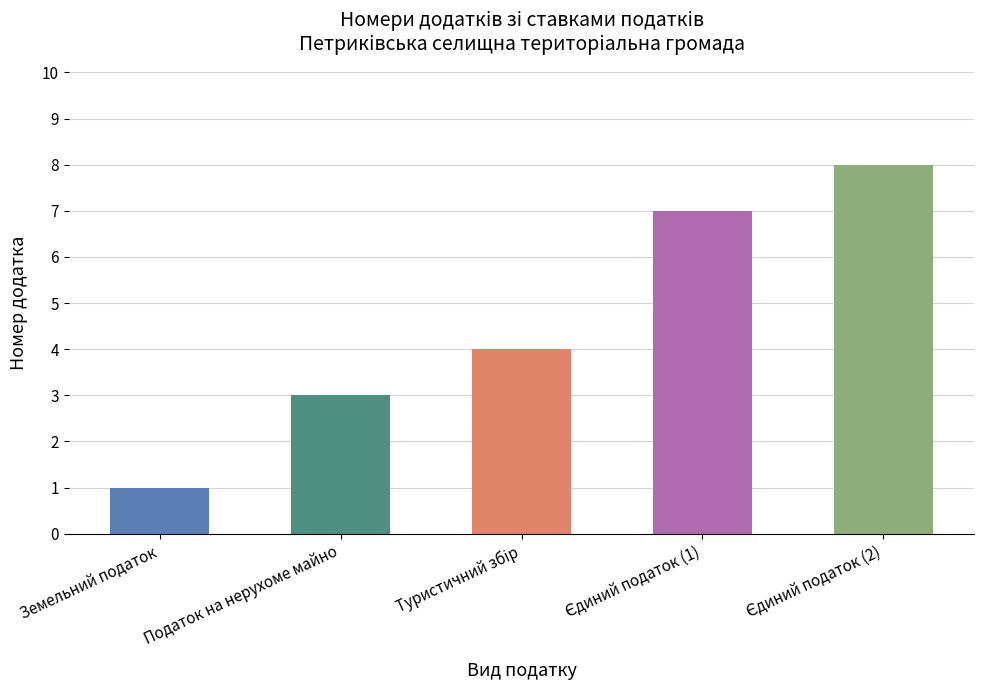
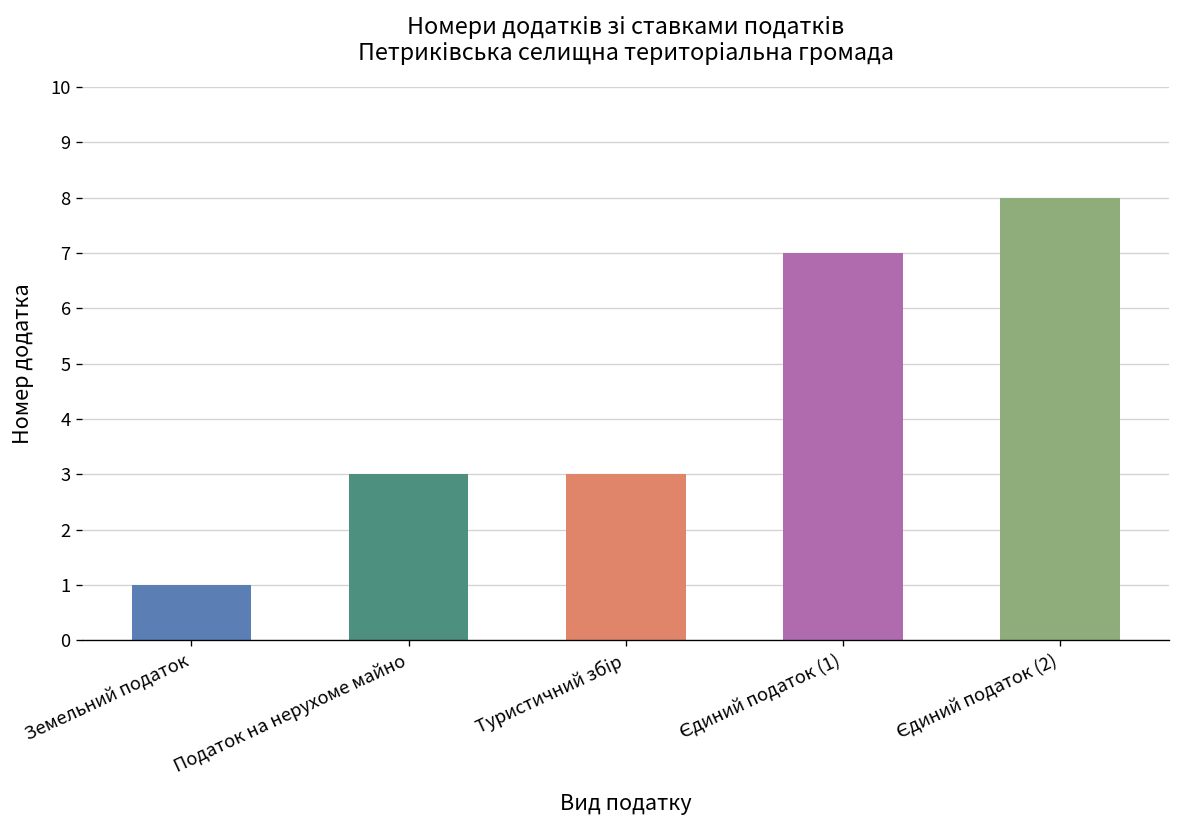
  {
    "Земельний податок": 1,
    "Податок на нерухоме майно": 3,
-   "Туристичний збір": 4,
+   "Туристичний збір": 3,
    "Єдиний податок (1)": 7,
    "Єдиний податок (2)": 8
  }
